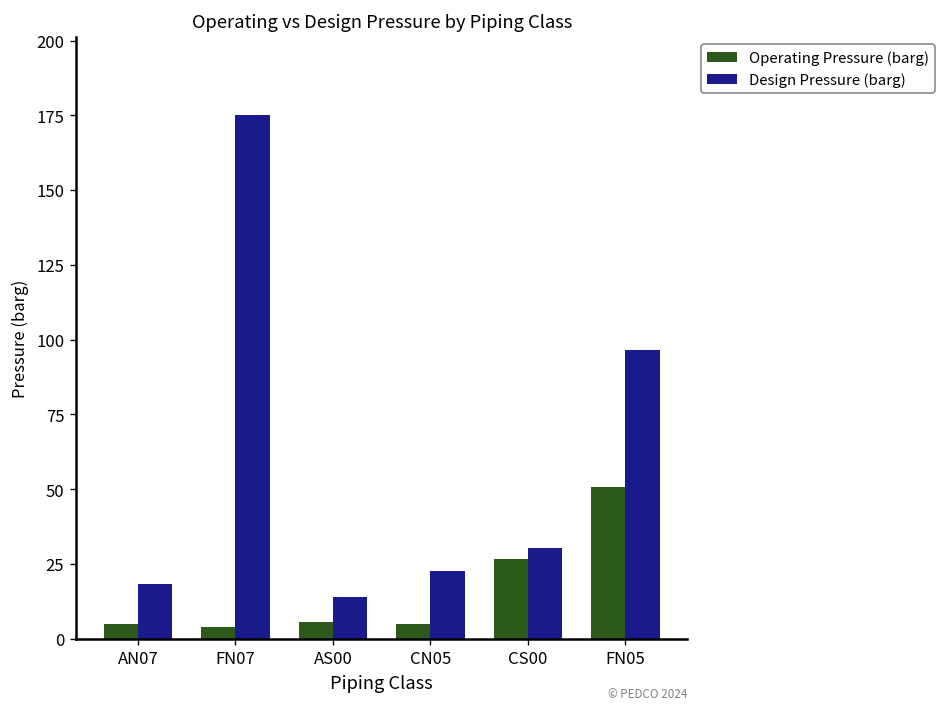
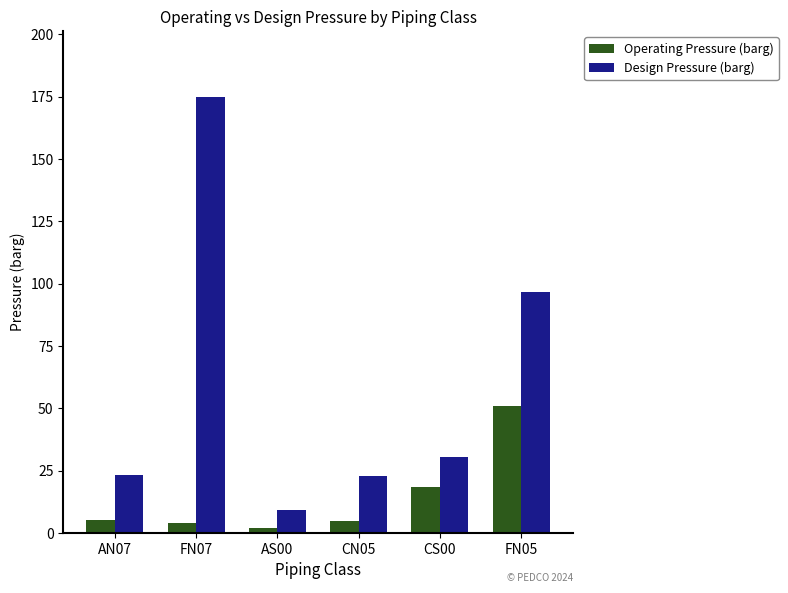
  {
    "Operating Pressure (barg)": {
      "AN07": 5,
      "FN07": 4,
-     "AS00": 6,
+     "AS00": 2,
      "CN05": 5,
-     "CS00": 27,
+     "CS00": 18,
      "FN05": 51
    },
    "Design Pressure (barg)": {
-     "AN07": 18,
+     "AN07": 23,
      "FN07": 175,
-     "AS00": 14,
+     "AS00": 9,
      "CN05": 23,
      "CS00": 30,
      "FN05": 97
    }
  }
